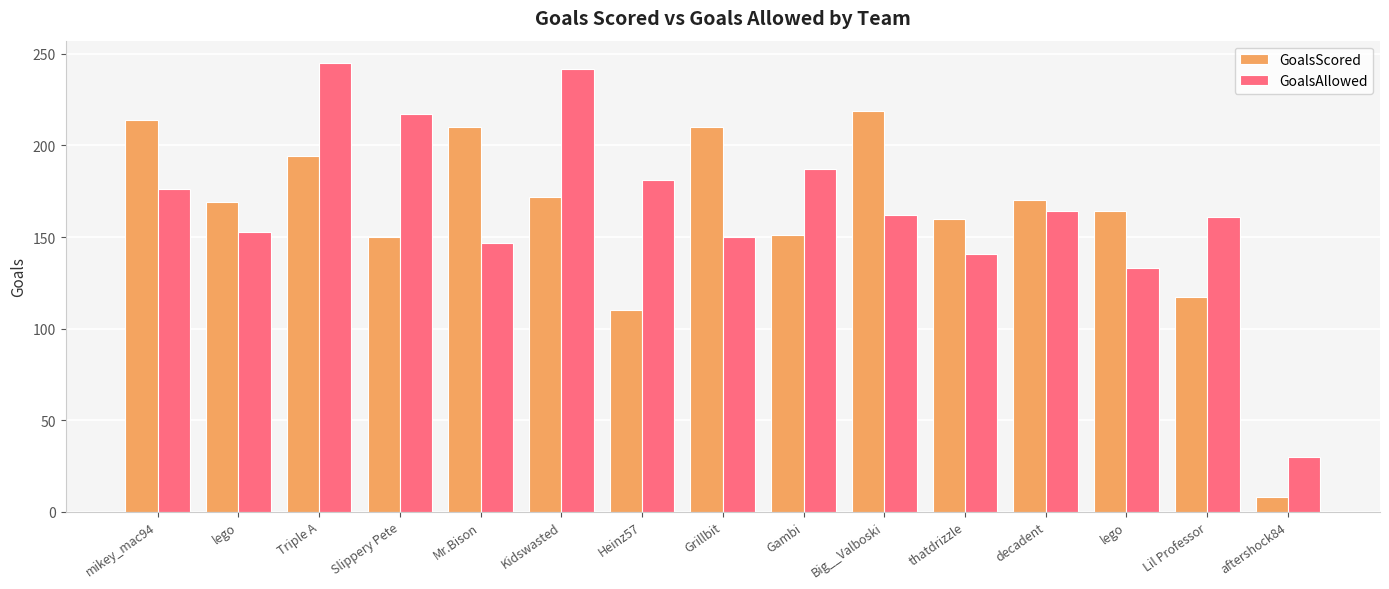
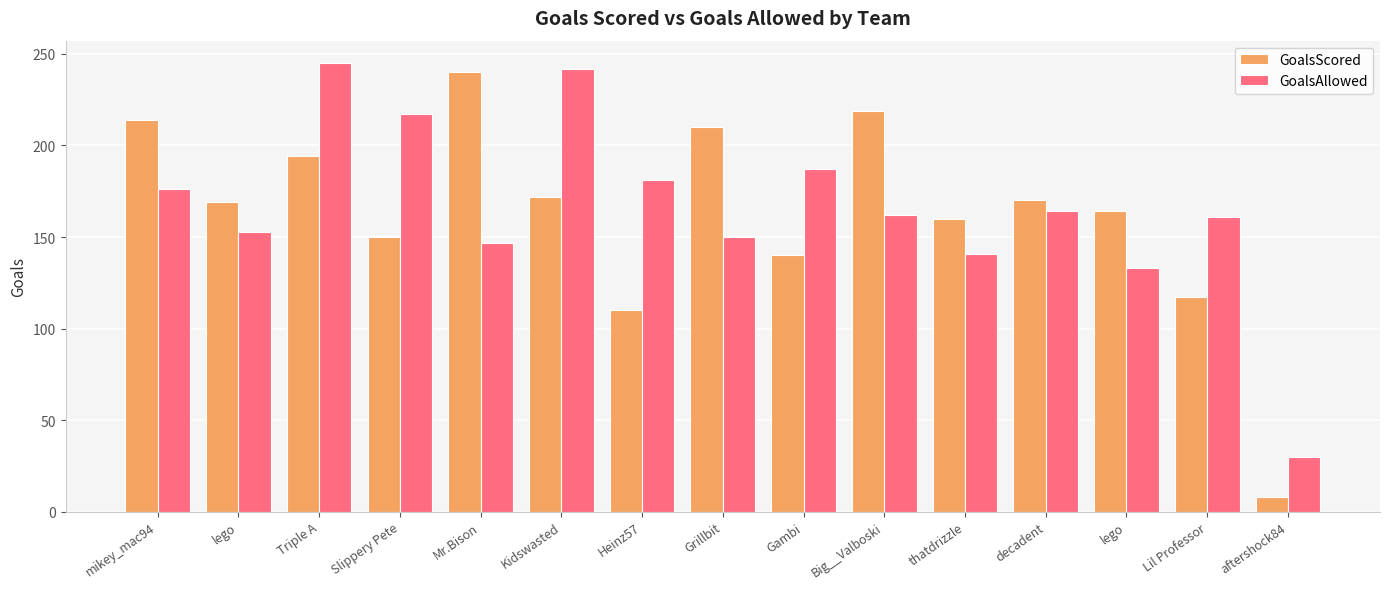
  {
    "GoalsScored": {
      "mikey_mac94": 214,
      "Triple A": 194,
      "Slippery Pete": 150,
-     "Mr.Bison": 210,
+     "Mr.Bison": 240,
      "Kidswasted": 172,
      "Heinz57": 110,
      "Grillbit": 210,
-     "Gambi": 151,
+     "Gambi": 140,
      "Big__Valboski": 219,
      "thatdrizzle": 160,
      "decadent": 170,
      "Lil Professor": 117,
      "aftershock84": 8
    },
    "GoalsAllowed": {
      "mikey_mac94": 176,
      "Triple A": 245,
      "Slippery Pete": 217,
      "Mr.Bison": 147,
      "Kidswasted": 242,
      "Heinz57": 181,
      "Grillbit": 150,
      "Gambi": 187,
      "Big__Valboski": 162,
      "thatdrizzle": 141,
      "decadent": 164,
      "Lil Professor": 161,
      "aftershock84": 30
    }
  }
